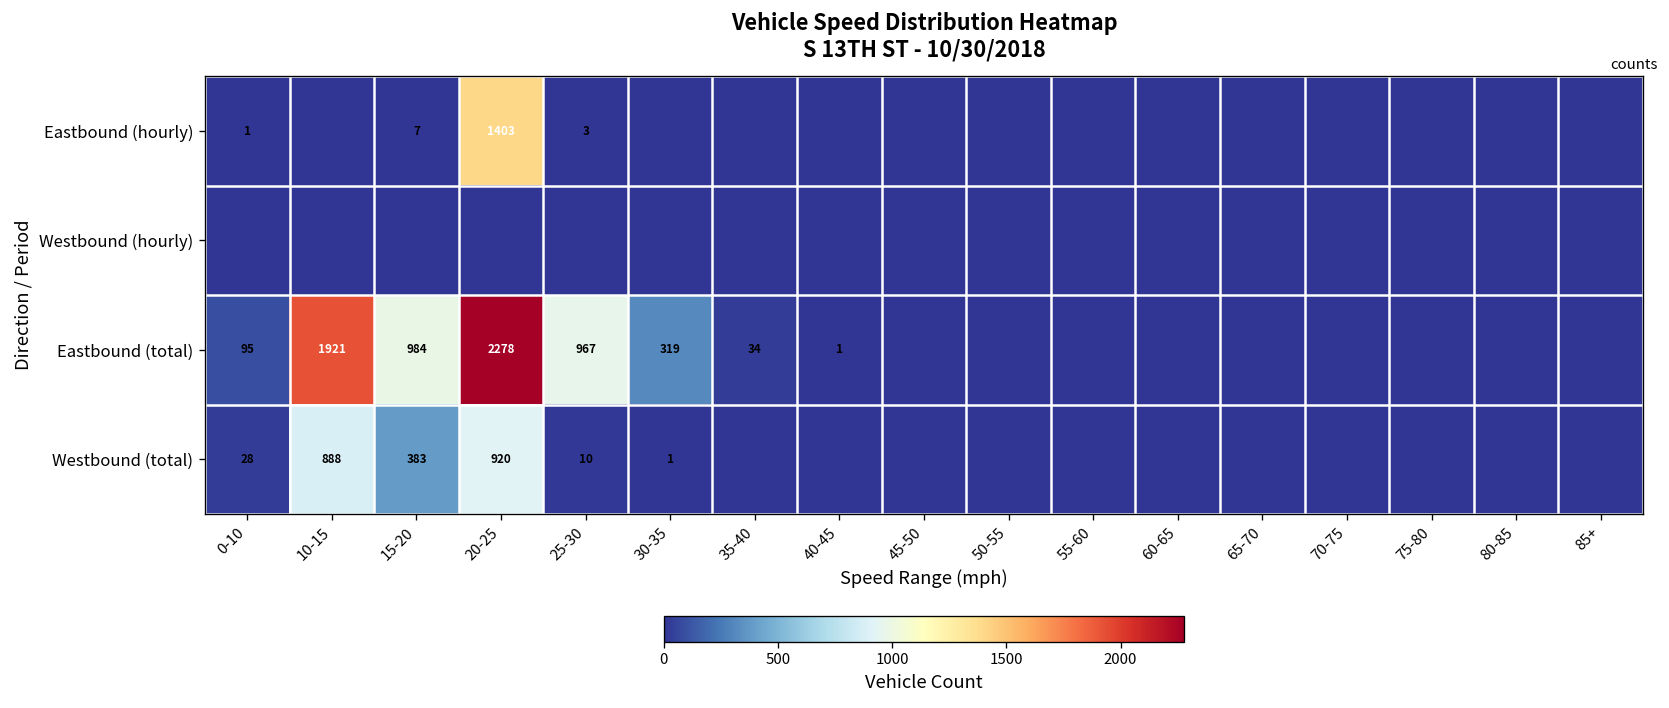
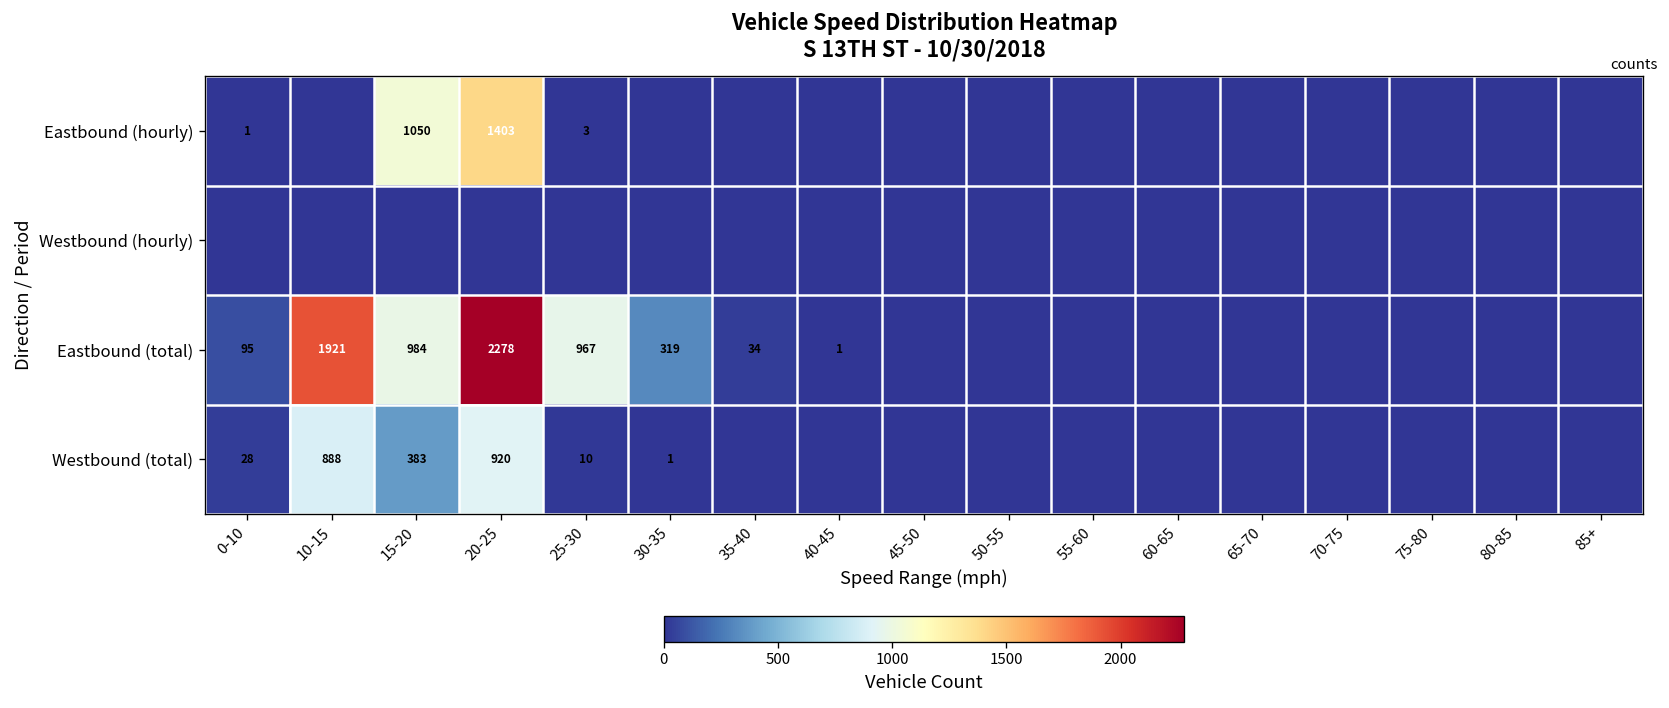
  {
    "Eastbound (hourly)": {
      "0-10": 1,
-     "15-20": 7,
+     "15-20": 1050,
      "20-25": 1403,
      "25-30": 3
    },
    "Eastbound (total)": {
      "0-10": 95,
      "10-15": 1921,
      "15-20": 984,
      "20-25": 2278,
      "25-30": 967,
      "30-35": 319,
      "35-40": 34,
      "40-45": 1
    },
    "Westbound (total)": {
      "0-10": 28,
      "10-15": 888,
      "15-20": 383,
      "20-25": 920,
      "25-30": 10,
      "30-35": 1
    }
  }
